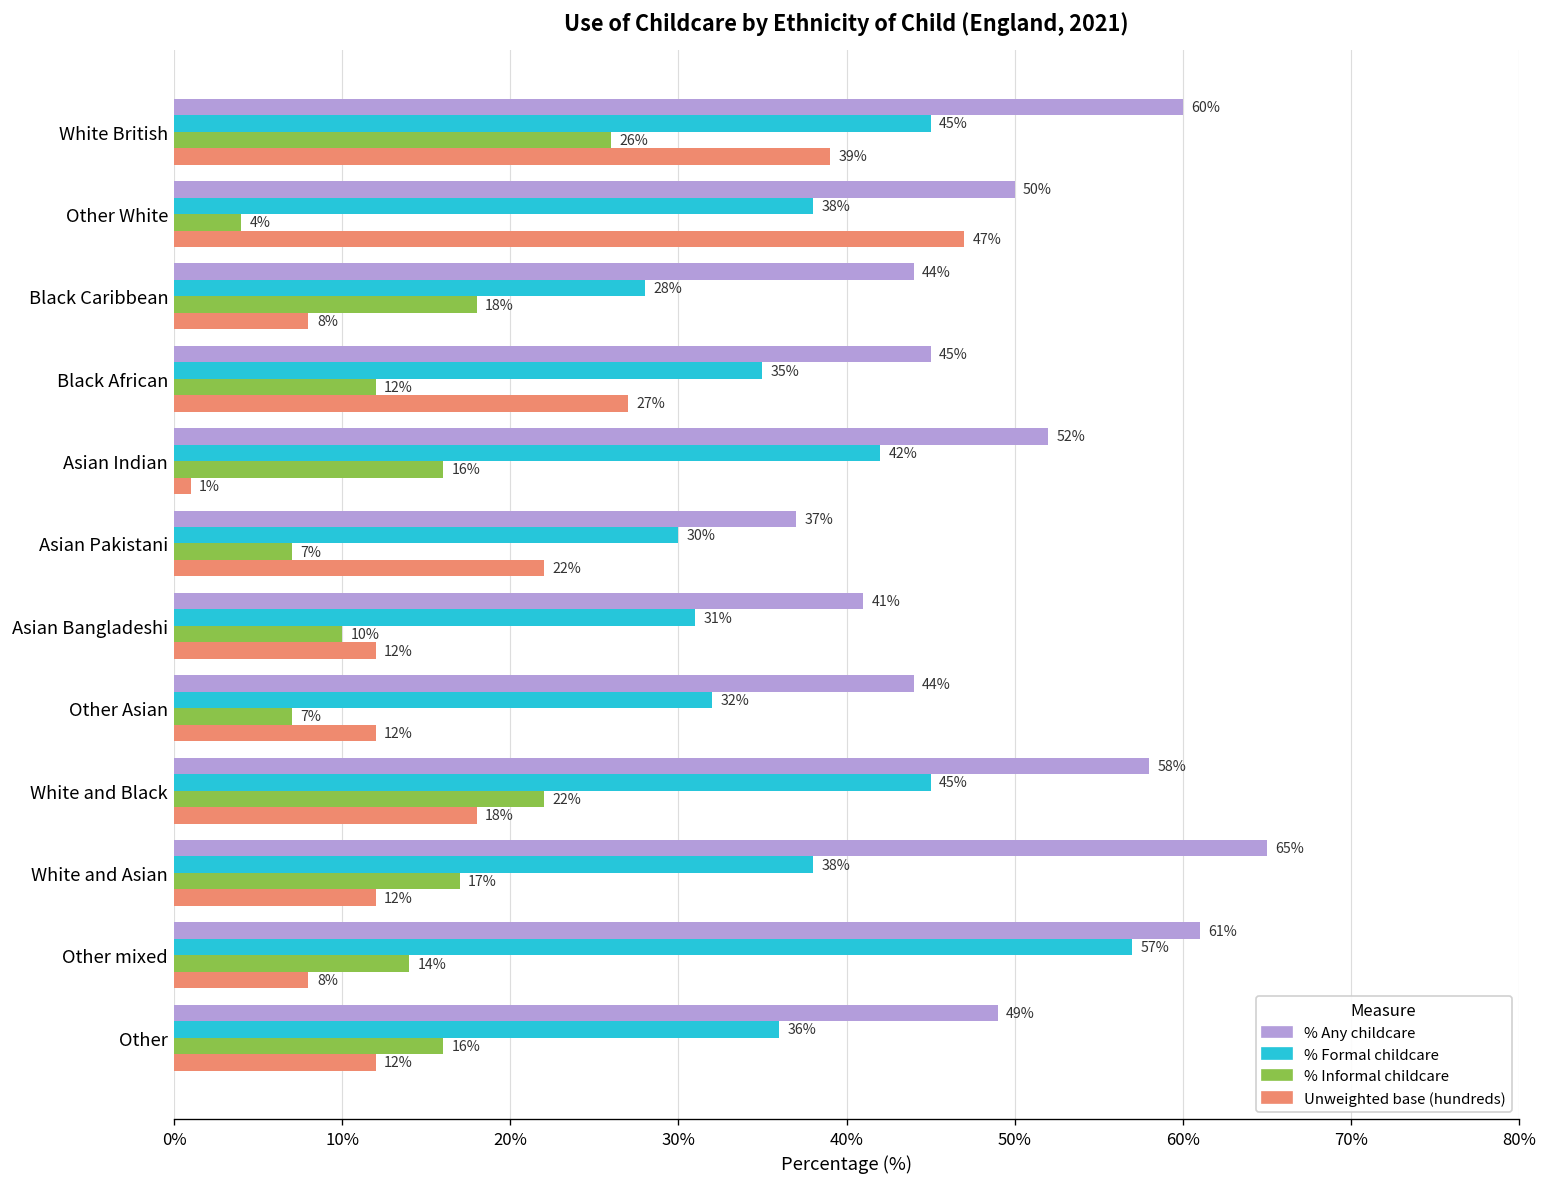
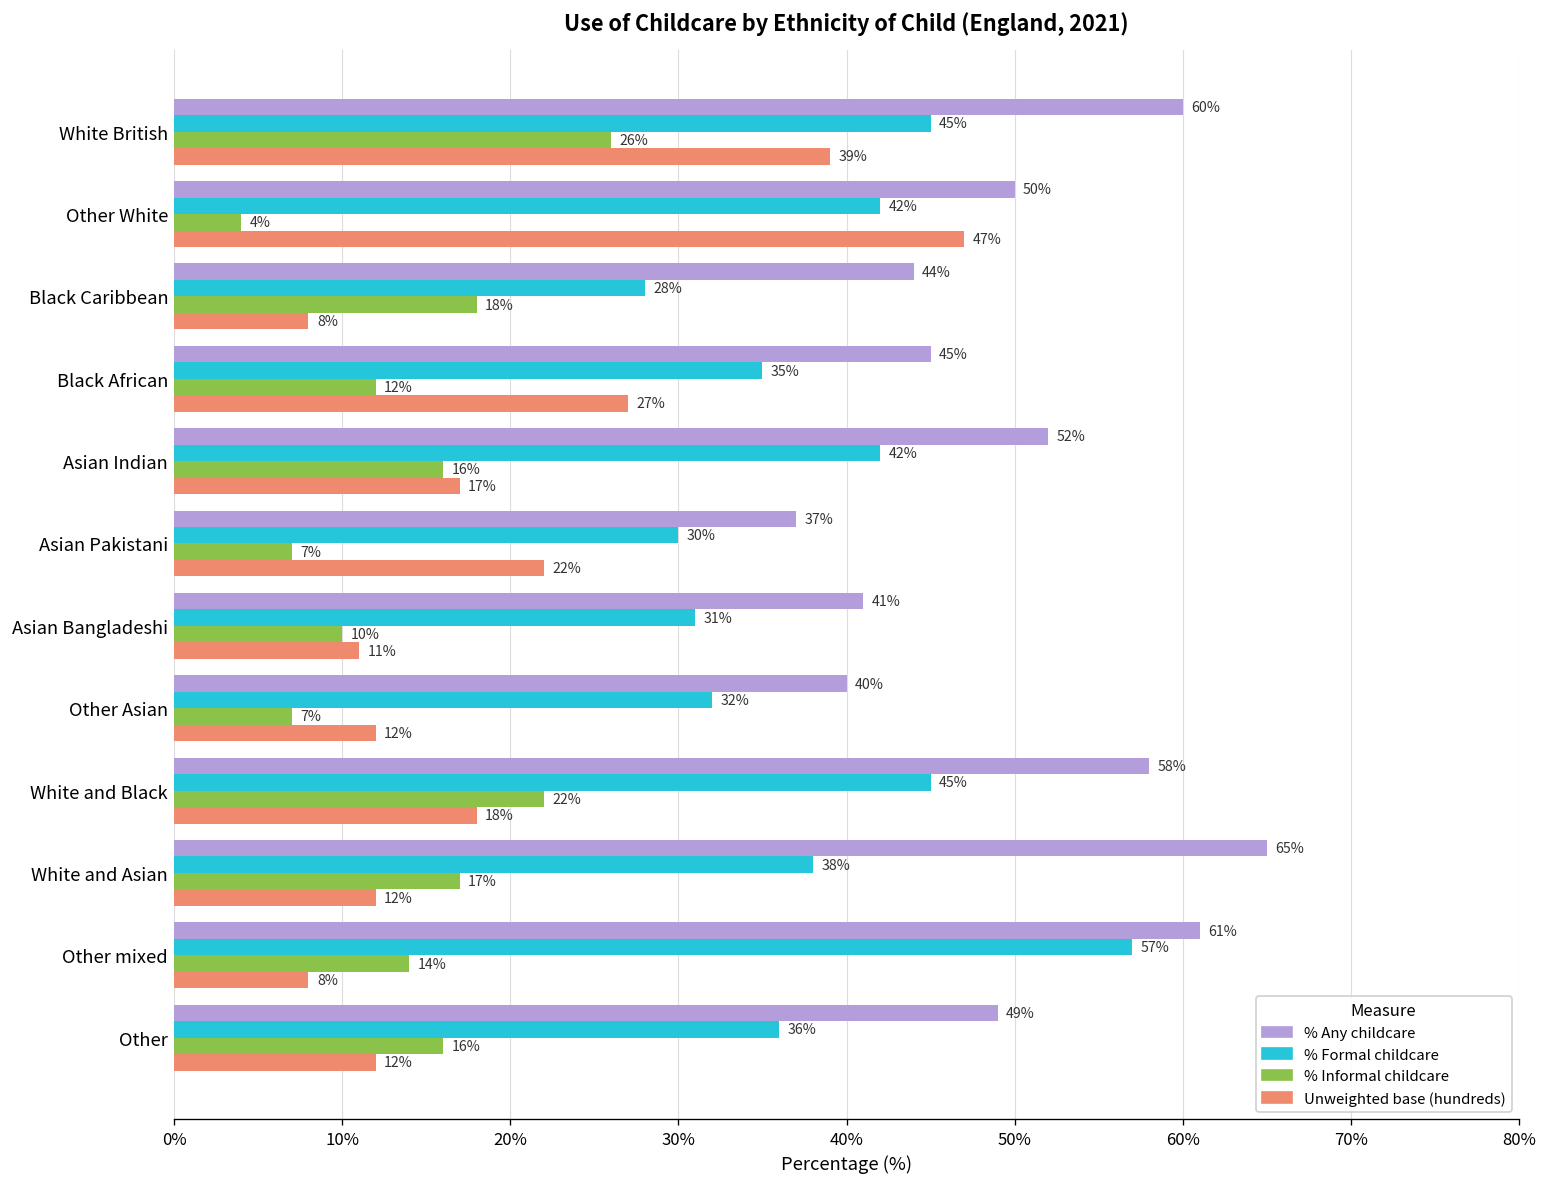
  {
    "% Any childcare": {
      "White British": "60%",
      "Other White": "50%",
      "Black Caribbean": "44%",
      "Black African": "45%",
      "Asian Indian": "52%",
      "Asian Pakistani": "37%",
      "Asian Bangladeshi": "41%",
-     "Other Asian": "44%",
+     "Other Asian": "40%",
      "White and Black": "58%",
      "White and Asian": "65%",
      "Other mixed": "61%",
      "Other": "49%"
    },
    "% Formal childcare": {
      "White British": "45%",
-     "Other White": "38%",
+     "Other White": "42%",
      "Black Caribbean": "28%",
      "Black African": "35%",
      "Asian Indian": "42%",
      "Asian Pakistani": "30%",
      "Asian Bangladeshi": "31%",
      "Other Asian": "32%",
      "White and Black": "45%",
      "White and Asian": "38%",
      "Other mixed": "57%",
      "Other": "36%"
    },
    "% Informal childcare": {
      "White British": "26%",
      "Other White": "4%",
      "Black Caribbean": "18%",
      "Black African": "12%",
      "Asian Indian": "16%",
      "Asian Pakistani": "7%",
      "Asian Bangladeshi": "10%",
      "Other Asian": "7%",
      "White and Black": "22%",
      "White and Asian": "17%",
      "Other mixed": "14%",
      "Other": "16%"
    },
    "Unweighted base (hundreds)": {
      "White British": "39%",
      "Other White": "47%",
      "Black Caribbean": "8%",
      "Black African": "27%",
-     "Asian Indian": "1%",
+     "Asian Indian": "17%",
      "Asian Pakistani": "22%",
-     "Asian Bangladeshi": "12%",
+     "Asian Bangladeshi": "11%",
      "Other Asian": "12%",
      "White and Black": "18%",
      "White and Asian": "12%",
      "Other mixed": "8%",
      "Other": "12%"
    }
  }
